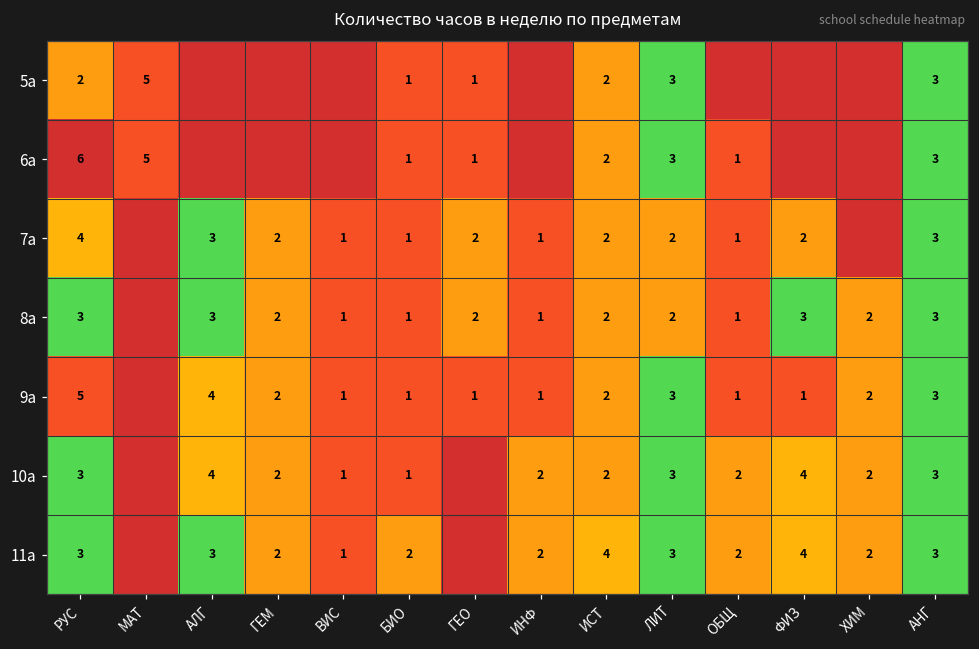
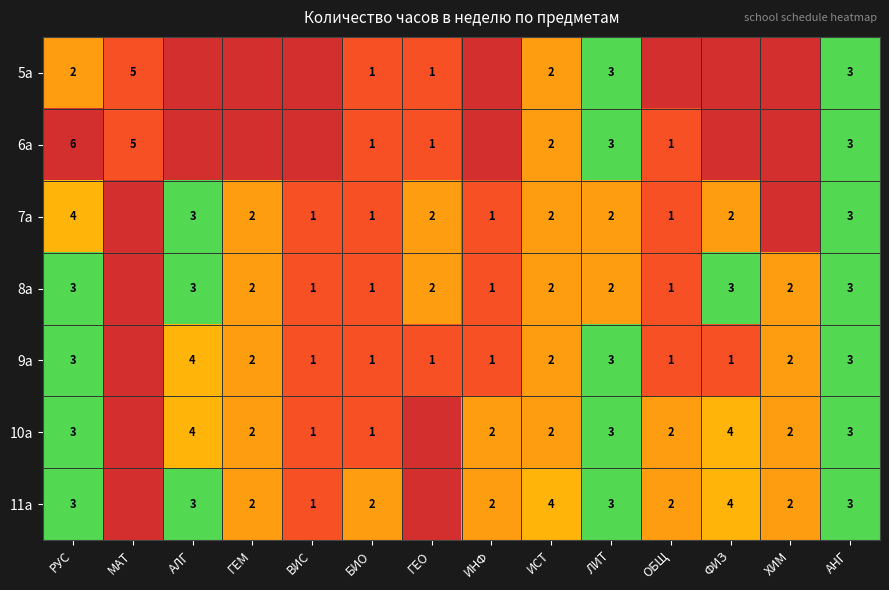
  {
    "5а": {
      "РУС": 2,
      "МАТ": 5,
      "БИО": 1,
      "ГЕО": 1,
      "ИСТ": 2,
      "ЛИТ": 3,
      "АНГ": 3
    },
    "6а": {
      "РУС": 6,
      "МАТ": 5,
      "БИО": 1,
      "ГЕО": 1,
      "ИСТ": 2,
      "ЛИТ": 3,
      "ОБЩ": 1,
      "АНГ": 3
    },
    "7а": {
      "РУС": 4,
      "АЛГ": 3,
      "ГЕМ": 2,
      "ВИС": 1,
      "БИО": 1,
      "ГЕО": 2,
      "ИНФ": 1,
      "ИСТ": 2,
      "ЛИТ": 2,
      "ОБЩ": 1,
      "ФИЗ": 2,
      "АНГ": 3
    },
    "8а": {
      "РУС": 3,
      "АЛГ": 3,
      "ГЕМ": 2,
      "ВИС": 1,
      "БИО": 1,
      "ГЕО": 2,
      "ИНФ": 1,
      "ИСТ": 2,
      "ЛИТ": 2,
      "ОБЩ": 1,
      "ФИЗ": 3,
      "ХИМ": 2,
      "АНГ": 3
    },
    "9а": {
-     "РУС": 5,
+     "РУС": 3,
      "АЛГ": 4,
      "ГЕМ": 2,
      "ВИС": 1,
      "БИО": 1,
      "ГЕО": 1,
      "ИНФ": 1,
      "ИСТ": 2,
      "ЛИТ": 3,
      "ОБЩ": 1,
      "ФИЗ": 1,
      "ХИМ": 2,
      "АНГ": 3
    },
    "10а": {
      "РУС": 3,
      "АЛГ": 4,
      "ГЕМ": 2,
      "ВИС": 1,
      "БИО": 1,
      "ИНФ": 2,
      "ИСТ": 2,
      "ЛИТ": 3,
      "ОБЩ": 2,
      "ФИЗ": 4,
      "ХИМ": 2,
      "АНГ": 3
    },
    "11а": {
      "РУС": 3,
      "АЛГ": 3,
      "ГЕМ": 2,
      "ВИС": 1,
      "БИО": 2,
      "ИНФ": 2,
      "ИСТ": 4,
      "ЛИТ": 3,
      "ОБЩ": 2,
      "ФИЗ": 4,
      "ХИМ": 2,
      "АНГ": 3
    }
  }
